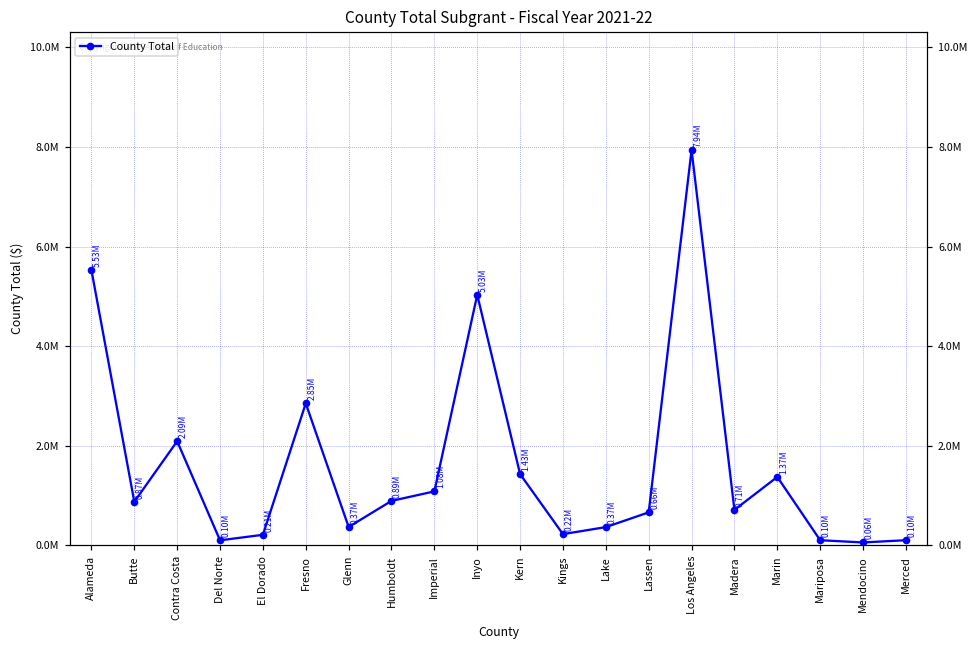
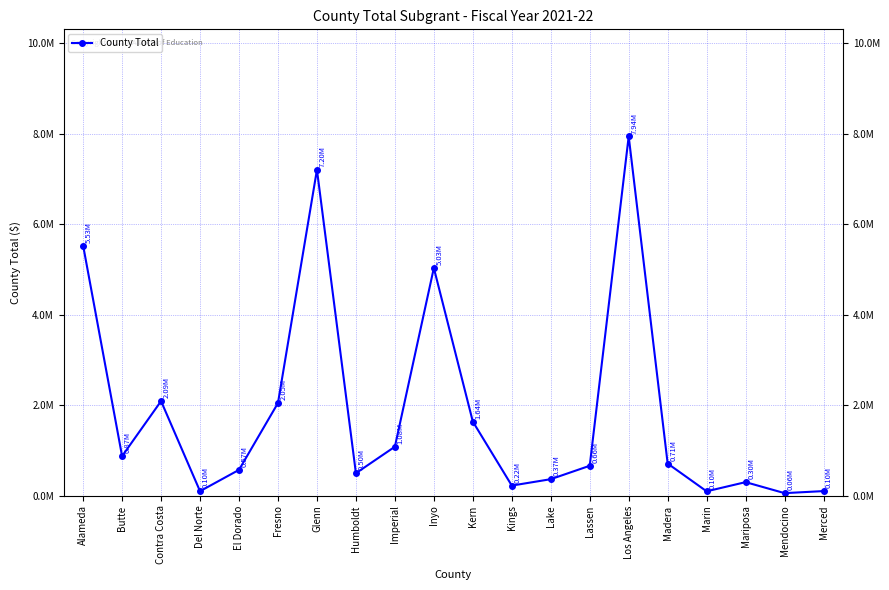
  {
    "Alameda": "5.53M",
    "Butte": "0.87M",
    "Contra Costa": "2.09M",
    "Del Norte": "0.10M",
-   "El Dorado": "0.21M",
-   "Fresno": "2.85M",
-   "Glenn": "0.37M",
-   "Humboldt": "0.89M",
+   "El Dorado": "0.57M",
+   "Fresno": "2.05M",
+   "Glenn": "7.20M",
+   "Humboldt": "0.50M",
    "Imperial": "1.08M",
    "Inyo": "5.03M",
-   "Kern": "1.43M",
+   "Kern": "1.64M",
    "Kings": "0.22M",
    "Lake": "0.37M",
    "Lassen": "0.66M",
    "Los Angeles": "7.94M",
    "Madera": "0.71M",
-   "Marin": "1.37M",
-   "Mariposa": "0.10M",
+   "Marin": "0.10M",
+   "Mariposa": "0.30M",
    "Mendocino": "0.06M",
    "Merced": "0.10M"
  }
